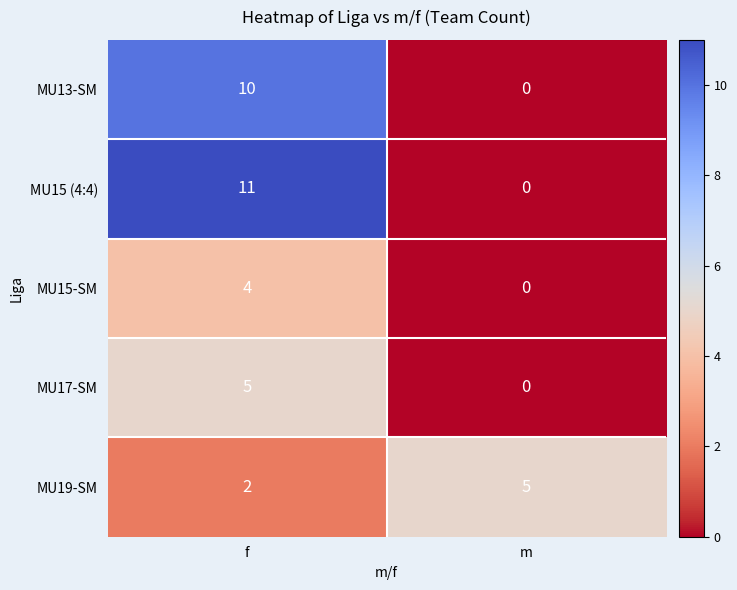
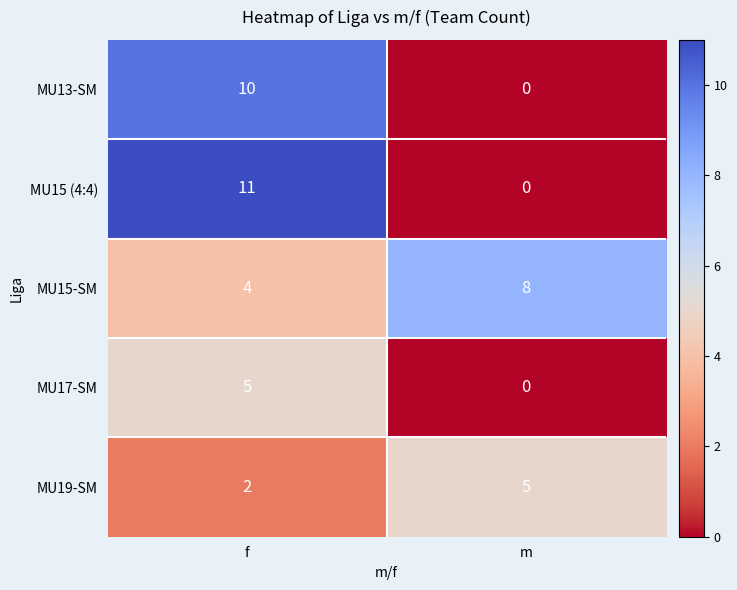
  {
    "MU13-SM": {
      "f": 10,
      "m": 0
    },
    "MU15 (4:4)": {
      "f": 11,
      "m": 0
    },
    "MU15-SM": {
      "f": 4,
-     "m": 0
+     "m": 8
    },
    "MU17-SM": {
      "f": 5,
      "m": 0
    },
    "MU19-SM": {
      "f": 2,
      "m": 5
    }
  }
